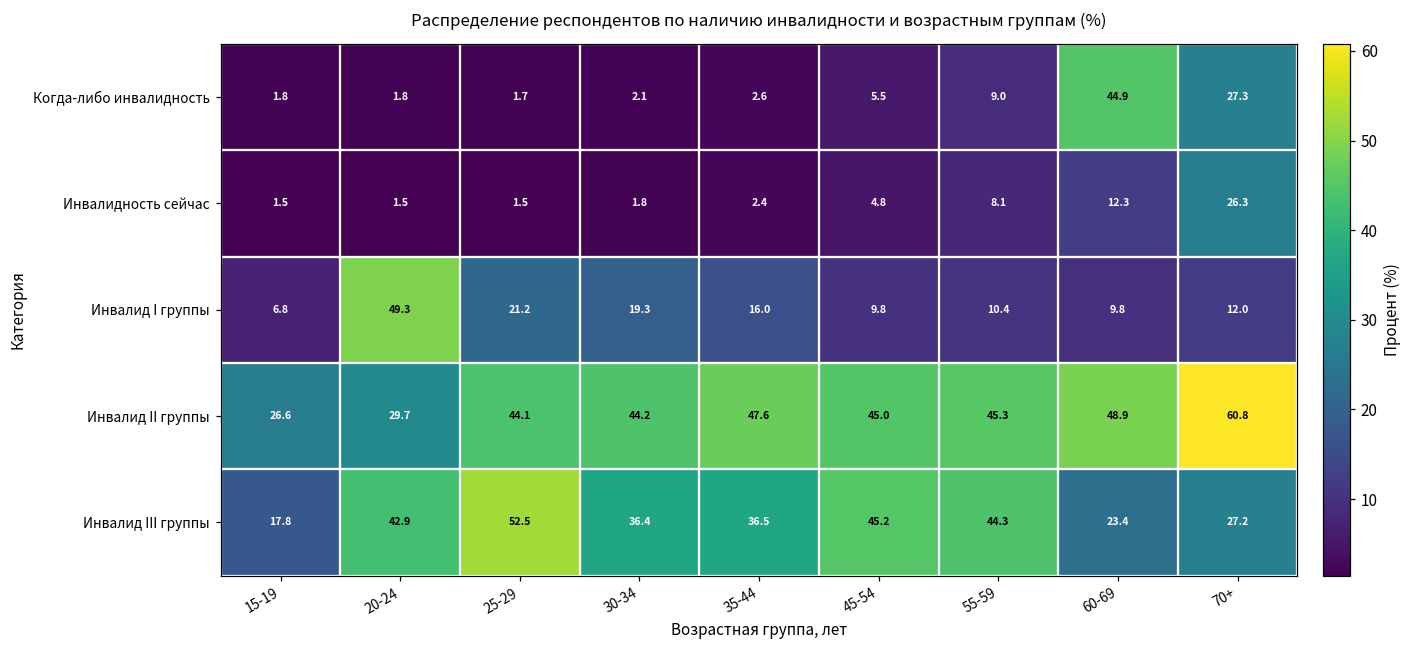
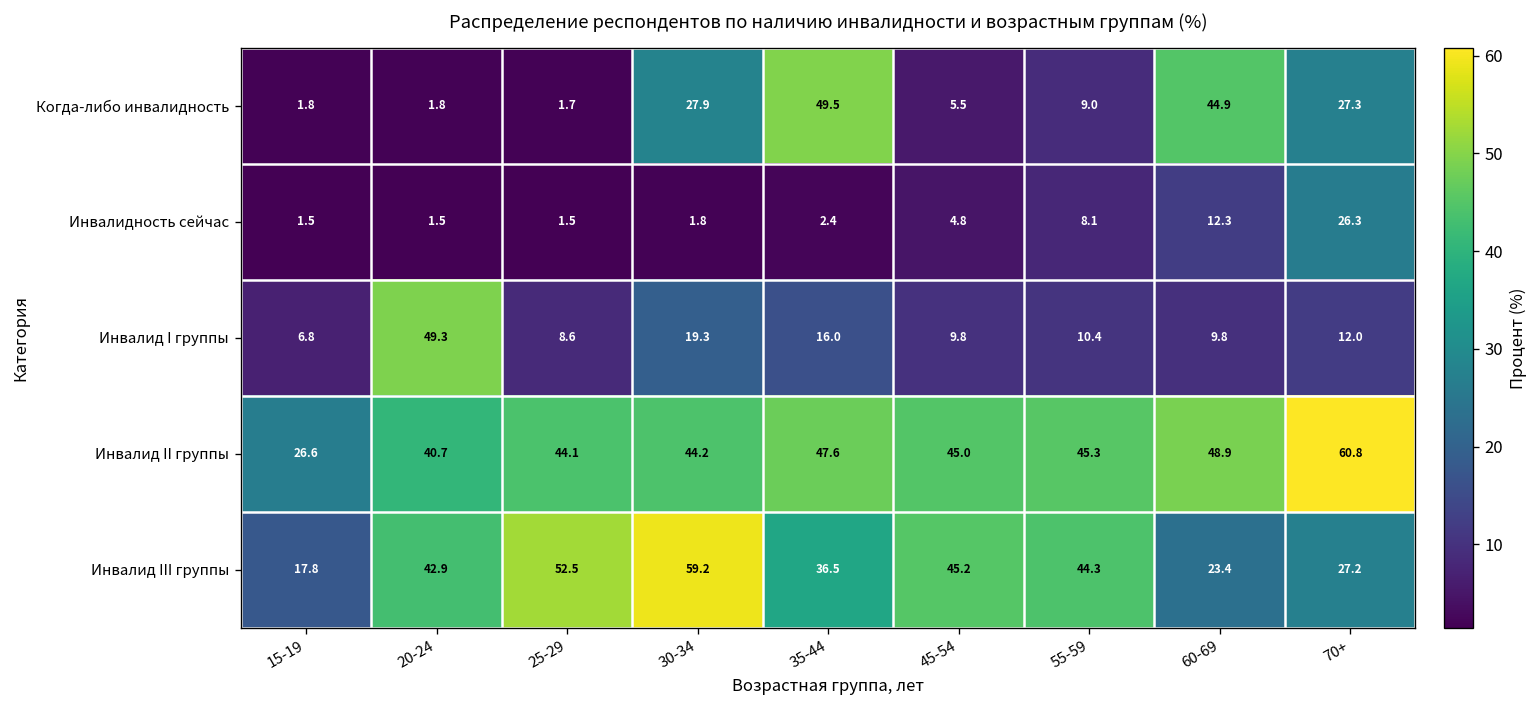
  {
    "Когда-либо инвалидность": {
      "15-19": 1.8,
      "20-24": 1.8,
      "25-29": 1.7,
-     "30-34": 2.1,
-     "35-44": 2.6,
+     "30-34": 27.9,
+     "35-44": 49.5,
      "45-54": 5.5,
      "55-59": 9.0,
      "60-69": 44.9,
      "70+": 27.3
    },
    "Инвалидность сейчас": {
      "15-19": 1.5,
      "20-24": 1.5,
      "25-29": 1.5,
      "30-34": 1.8,
      "35-44": 2.4,
      "45-54": 4.8,
      "55-59": 8.1,
      "60-69": 12.3,
      "70+": 26.3
    },
    "Инвалид I группы": {
      "15-19": 6.8,
      "20-24": 49.3,
-     "25-29": 21.2,
+     "25-29": 8.6,
      "30-34": 19.3,
      "35-44": 16.0,
      "45-54": 9.8,
      "55-59": 10.4,
      "60-69": 9.8,
      "70+": 12.0
    },
    "Инвалид II группы": {
      "15-19": 26.6,
-     "20-24": 29.7,
+     "20-24": 40.7,
      "25-29": 44.1,
      "30-34": 44.2,
      "35-44": 47.6,
      "45-54": 45.0,
      "55-59": 45.3,
      "60-69": 48.9,
      "70+": 60.8
    },
    "Инвалид III группы": {
      "15-19": 17.8,
      "20-24": 42.9,
      "25-29": 52.5,
-     "30-34": 36.4,
+     "30-34": 59.2,
      "35-44": 36.5,
      "45-54": 45.2,
      "55-59": 44.3,
      "60-69": 23.4,
      "70+": 27.2
    }
  }
